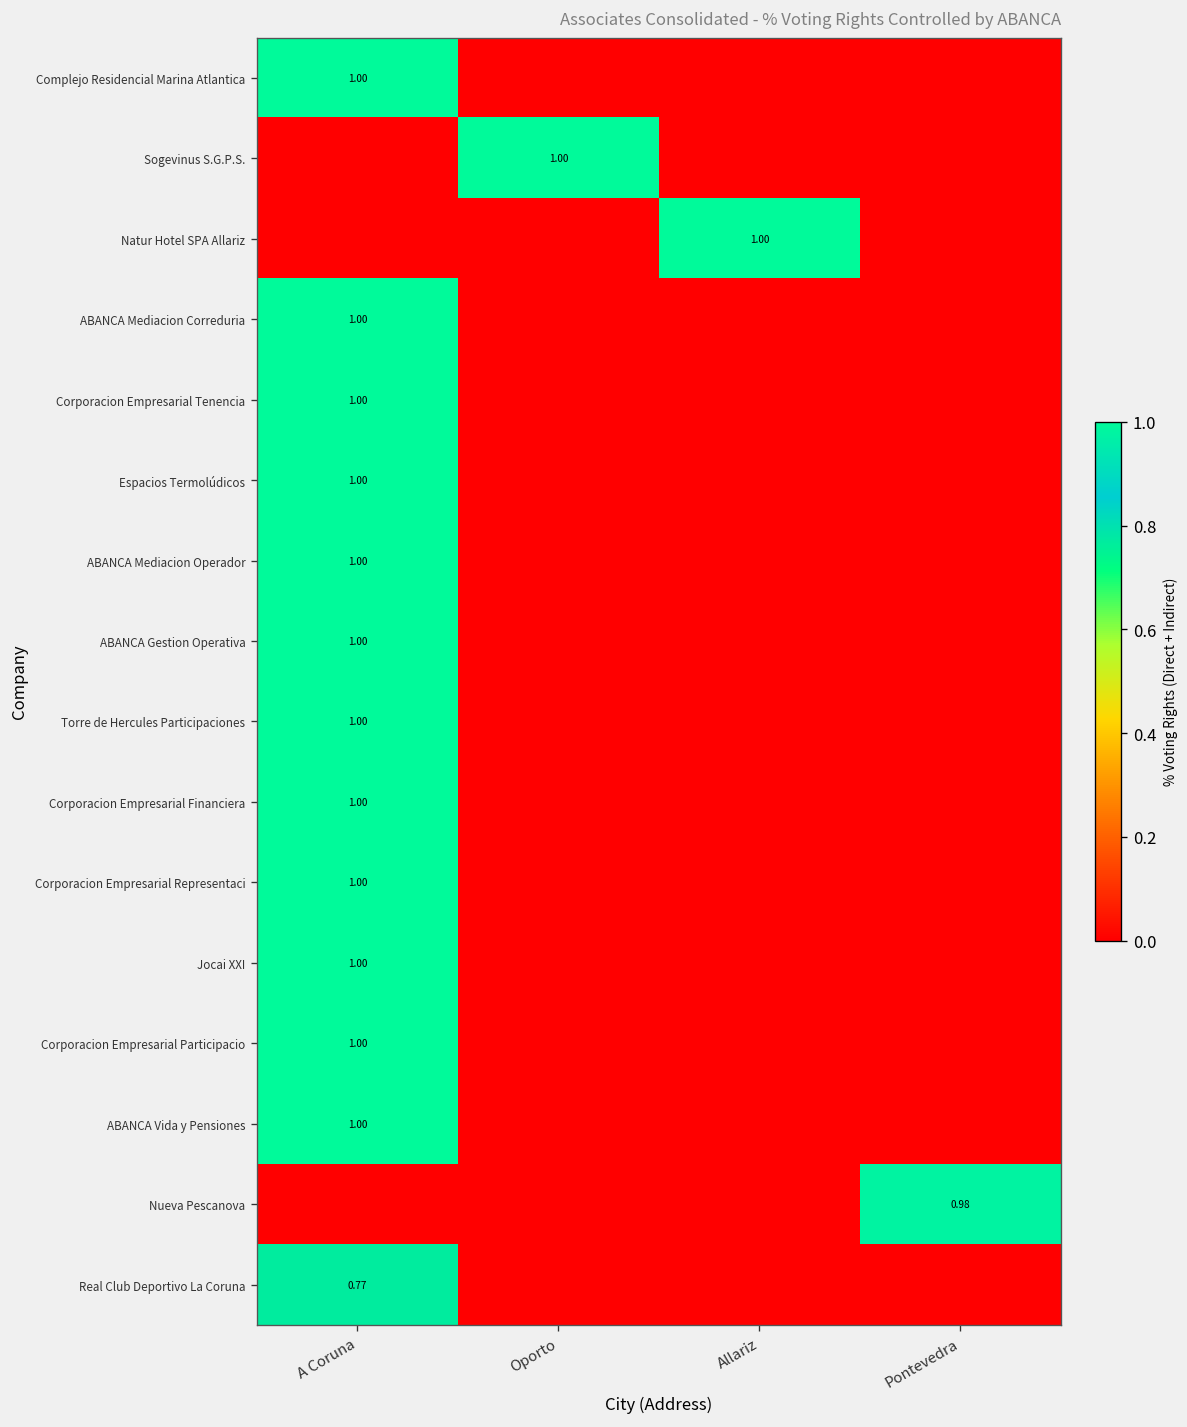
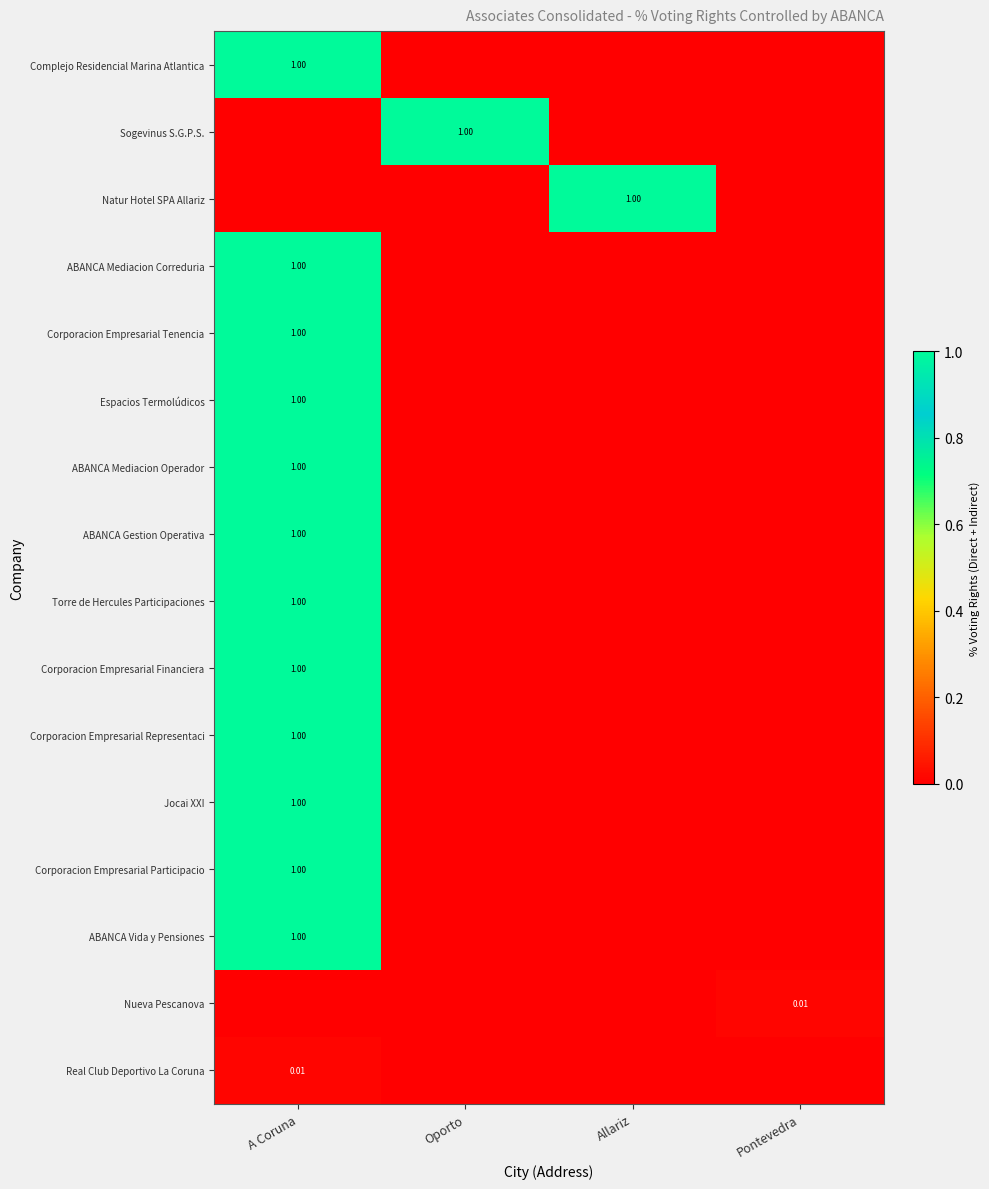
  {
    "Complejo Residencial Marina Atlantica": {
      "A Coruna": 1.00
    },
    "Sogevinus S.G.P.S.": {
      "Oporto": 1.00
    },
    "Natur Hotel SPA Allariz": {
      "Allariz": 1.00
    },
    "ABANCA Mediacion Correduria": {
      "A Coruna": 1.00
    },
    "Corporacion Empresarial Tenencia": {
      "A Coruna": 1.00
    },
    "Espacios Termolúdicos": {
      "A Coruna": 1.00
    },
    "ABANCA Mediacion Operador": {
      "A Coruna": 1.00
    },
    "ABANCA Gestion Operativa": {
      "A Coruna": 1.00
    },
    "Torre de Hercules Participaciones": {
      "A Coruna": 1.00
    },
    "Corporacion Empresarial Financiera": {
      "A Coruna": 1.00
    },
    "Corporacion Empresarial Representaci": {
      "A Coruna": 1.00
    },
    "Jocai XXI": {
      "A Coruna": 1.00
    },
    "Corporacion Empresarial Participacio": {
      "A Coruna": 1.00
    },
    "ABANCA Vida y Pensiones": {
      "A Coruna": 1.00
    },
    "Nueva Pescanova": {
-     "Pontevedra": 0.98
+     "Pontevedra": 0.01
    },
    "Real Club Deportivo La Coruna": {
-     "A Coruna": 0.77
+     "A Coruna": 0.01
    }
  }
